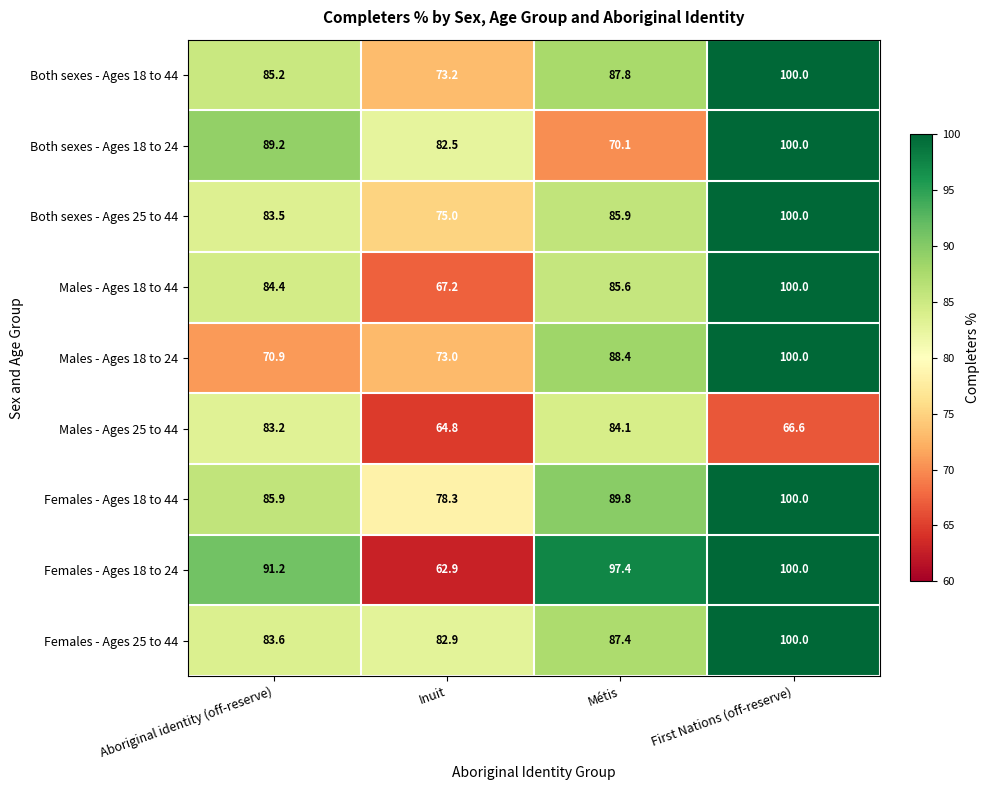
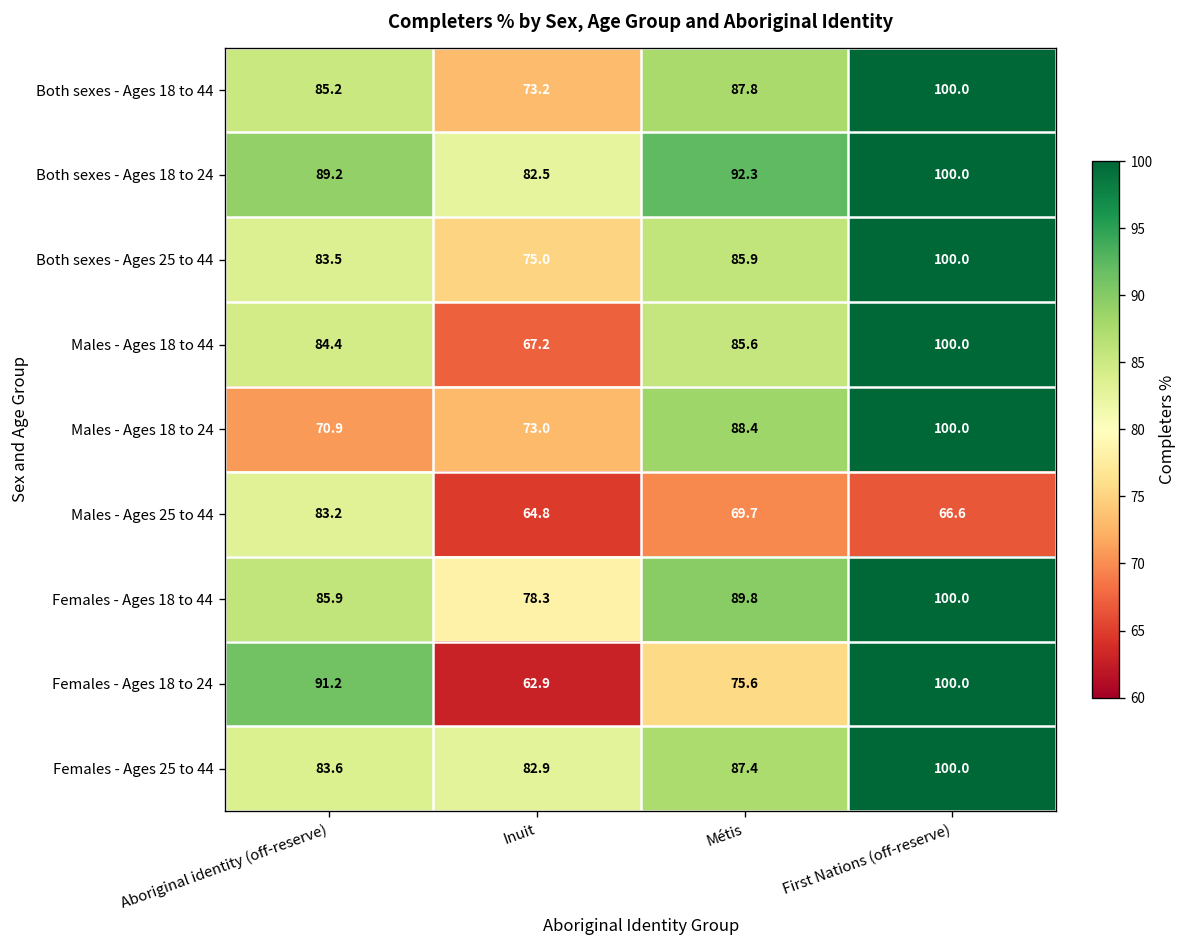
  {
    "Both sexes - Ages 18 to 44": {
      "Aboriginal identity (off-reserve)": 85.2,
      "Inuit": 73.2,
      "Métis": 87.8,
      "First Nations (off-reserve)": 100.0
    },
    "Both sexes - Ages 18 to 24": {
      "Aboriginal identity (off-reserve)": 89.2,
      "Inuit": 82.5,
-     "Métis": 70.1,
+     "Métis": 92.3,
      "First Nations (off-reserve)": 100.0
    },
    "Both sexes - Ages 25 to 44": {
      "Aboriginal identity (off-reserve)": 83.5,
      "Inuit": 75.0,
      "Métis": 85.9,
      "First Nations (off-reserve)": 100.0
    },
    "Males - Ages 18 to 44": {
      "Aboriginal identity (off-reserve)": 84.4,
      "Inuit": 67.2,
      "Métis": 85.6,
      "First Nations (off-reserve)": 100.0
    },
    "Males - Ages 18 to 24": {
      "Aboriginal identity (off-reserve)": 70.9,
      "Inuit": 73.0,
      "Métis": 88.4,
      "First Nations (off-reserve)": 100.0
    },
    "Males - Ages 25 to 44": {
      "Aboriginal identity (off-reserve)": 83.2,
      "Inuit": 64.8,
-     "Métis": 84.1,
+     "Métis": 69.7,
      "First Nations (off-reserve)": 66.6
    },
    "Females - Ages 18 to 44": {
      "Aboriginal identity (off-reserve)": 85.9,
      "Inuit": 78.3,
      "Métis": 89.8,
      "First Nations (off-reserve)": 100.0
    },
    "Females - Ages 18 to 24": {
      "Aboriginal identity (off-reserve)": 91.2,
      "Inuit": 62.9,
-     "Métis": 97.4,
+     "Métis": 75.6,
      "First Nations (off-reserve)": 100.0
    },
    "Females - Ages 25 to 44": {
      "Aboriginal identity (off-reserve)": 83.6,
      "Inuit": 82.9,
      "Métis": 87.4,
      "First Nations (off-reserve)": 100.0
    }
  }
